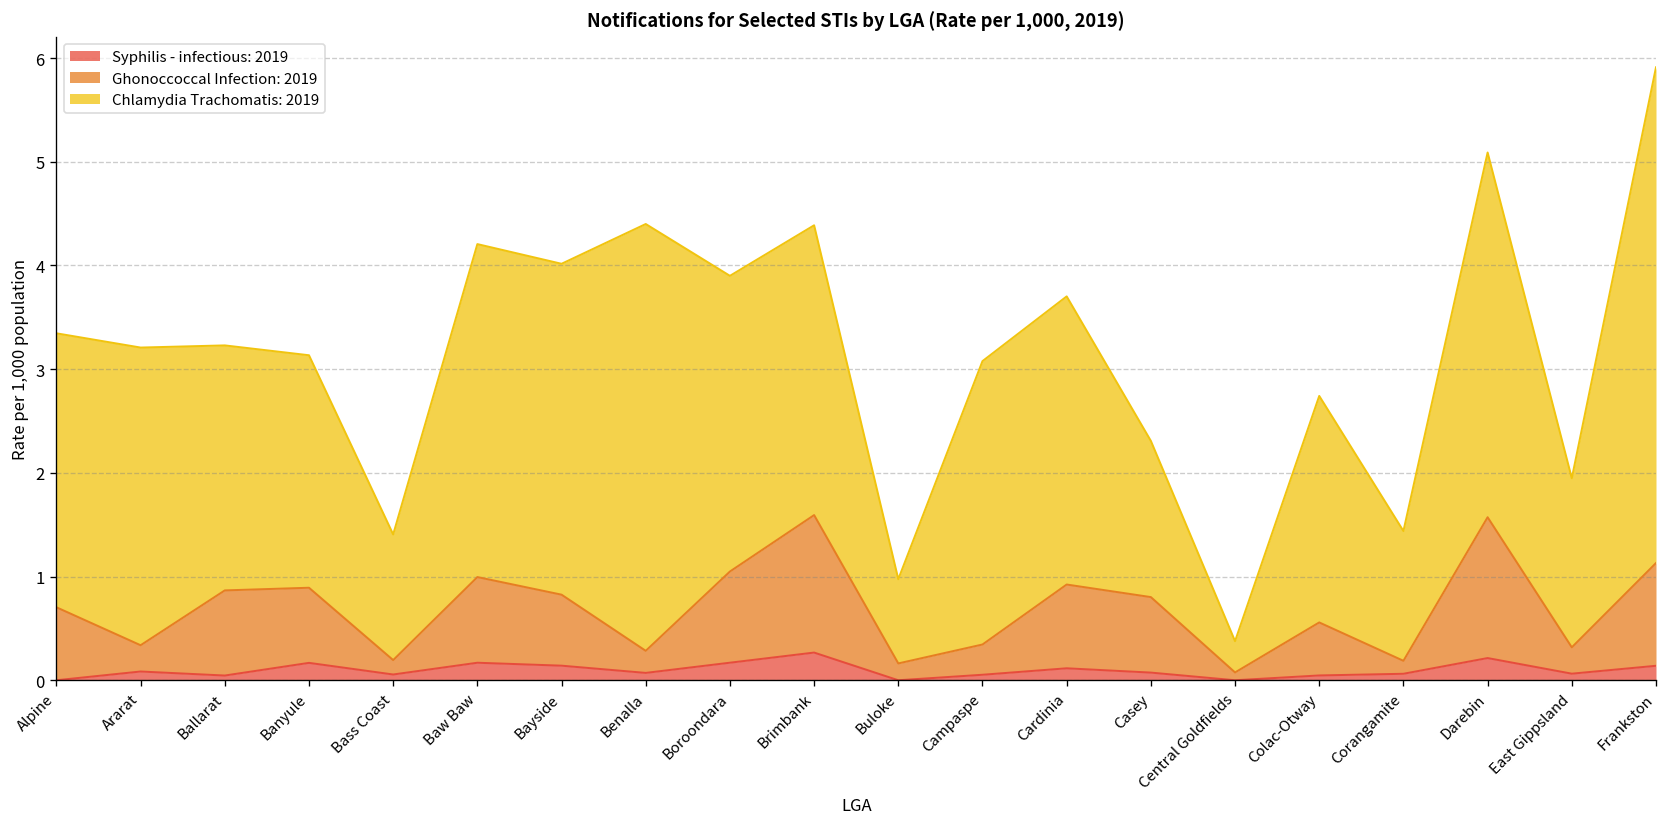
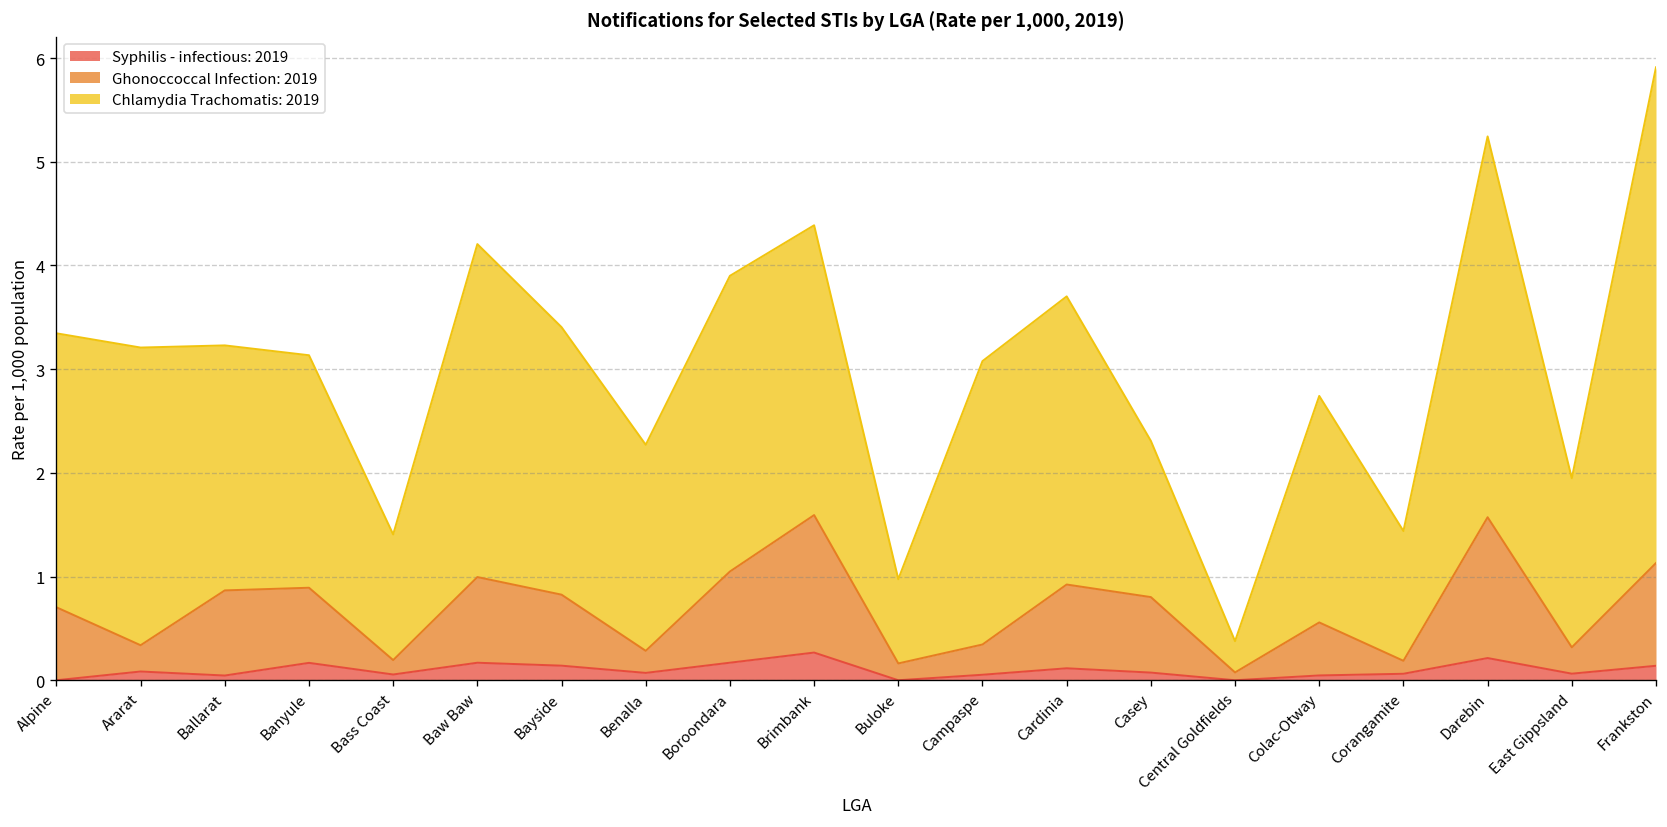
  {
    "Chlamydia Trachomatis: 2019": {
      "Alpine": 2.6,
      "Ararat": 2.9,
      "Ballarat": 2.4,
      "Banyule": 2.2,
      "Bass Coast": 1.2,
      "Baw Baw": 3.2,
-     "Bayside": 3.2,
-     "Benalla": 4.1,
+     "Bayside": 2.6,
+     "Benalla": 2.0,
      "Boroondara": 2.9,
      "Brimbank": 2.8,
      "Buloke": 0.8,
      "Campaspe": 2.7,
      "Cardinia": 2.8,
      "Casey": 1.5,
      "Central Goldfields": 0.3,
      "Colac-Otway": 2.2,
      "Corangamite": 1.3,
-     "Darebin": 3.5,
+     "Darebin": 3.7,
      "East Gippsland": 1.6,
      "Frankston": 4.8
    }
  }
